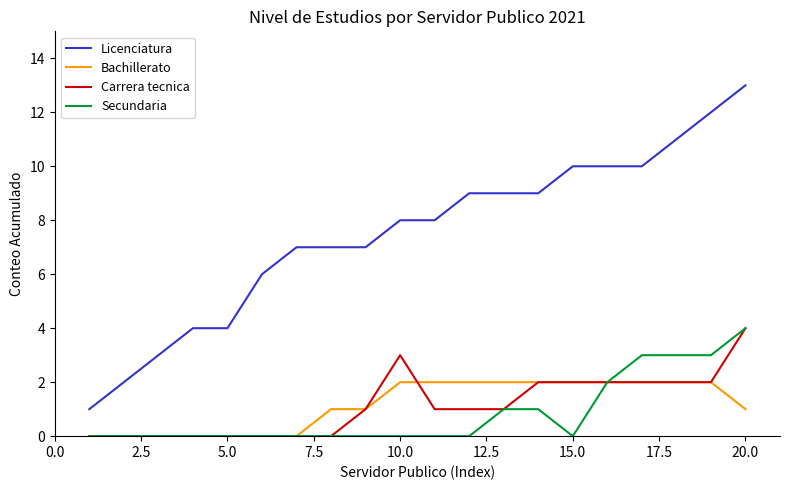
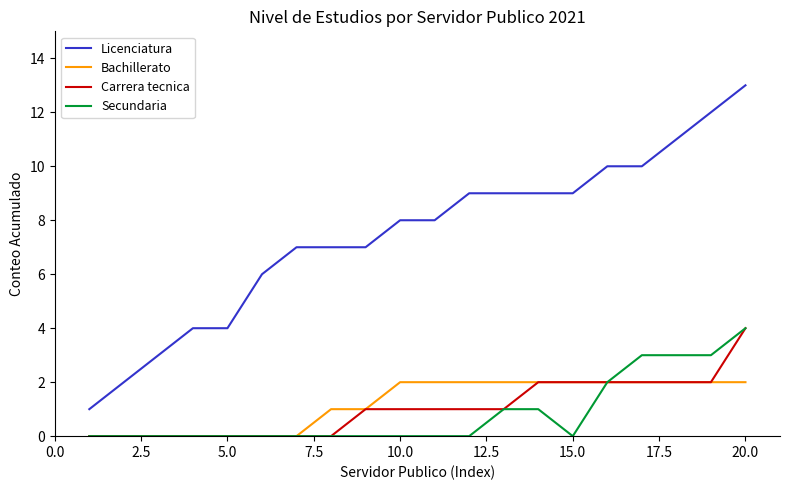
  {
    "Licenciatura": {
      "5.0": 4,
      "10.0": 8,
-     "15.0": 10,
+     "15.0": 9,
      "20.0": 13
    },
    "Bachillerato": {
      "10.0": 2,
-     "20.0": 1
+     "20.0": 2
    },
    "Carrera tecnica": {
-     "10.0": 3
+     "10.0": 1
    },
    "Secundaria": {
      "10.0": 0,
      "15.0": 0
    }
  }
